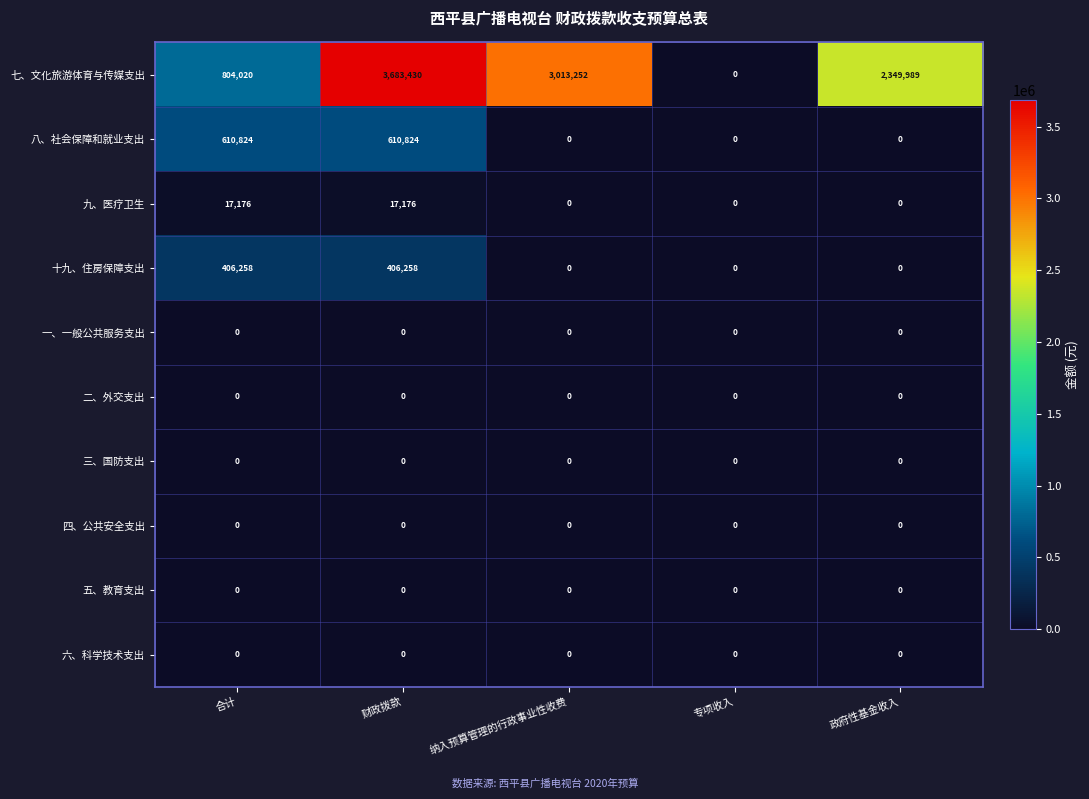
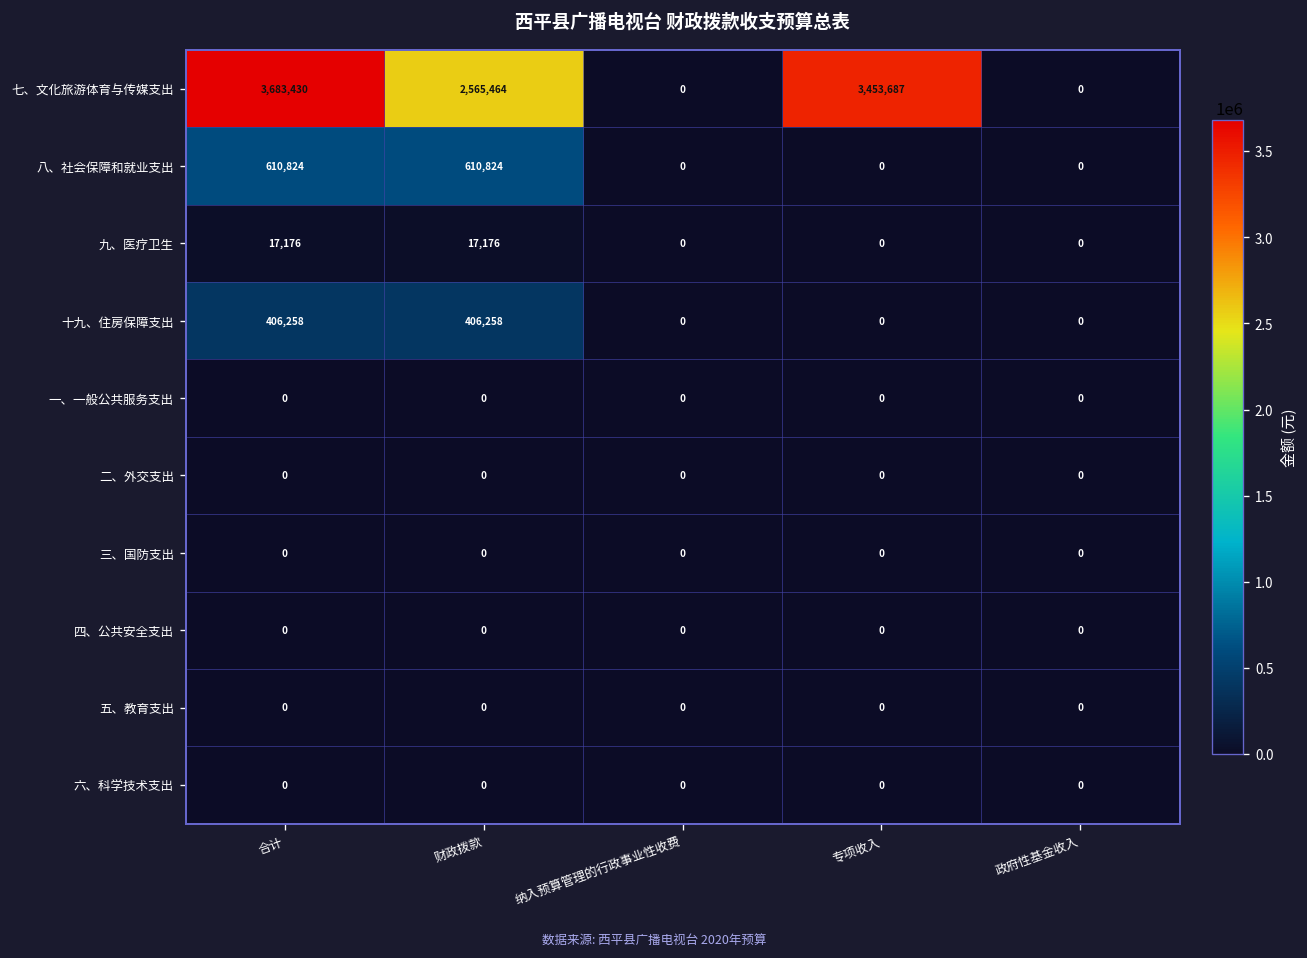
  {
    "七、文化旅游体育与传媒支出": {
-     "合计": "804,020",
-     "财政拨款": "3,683,430",
-     "纳入预算管理的行政事业性收费": "3,013,252",
-     "专项收入": "0",
-     "政府性基金收入": "2,349,989"
+     "合计": "3,683,430",
+     "财政拨款": "2,565,464",
+     "纳入预算管理的行政事业性收费": "0",
+     "专项收入": "3,453,687",
+     "政府性基金收入": "0"
    },
    "八、社会保障和就业支出": {
      "合计": "610,824",
      "财政拨款": "610,824",
      "纳入预算管理的行政事业性收费": "0",
      "专项收入": "0",
      "政府性基金收入": "0"
    },
    "九、医疗卫生": {
      "合计": "17,176",
      "财政拨款": "17,176",
      "纳入预算管理的行政事业性收费": "0",
      "专项收入": "0",
      "政府性基金收入": "0"
    },
    "十九、住房保障支出": {
      "合计": "406,258",
      "财政拨款": "406,258",
      "纳入预算管理的行政事业性收费": "0",
      "专项收入": "0",
      "政府性基金收入": "0"
    },
    "一、一般公共服务支出": {
      "合计": "0",
      "财政拨款": "0",
      "纳入预算管理的行政事业性收费": "0",
      "专项收入": "0",
      "政府性基金收入": "0"
    },
    "二、外交支出": {
      "合计": "0",
      "财政拨款": "0",
      "纳入预算管理的行政事业性收费": "0",
      "专项收入": "0",
      "政府性基金收入": "0"
    },
    "三、国防支出": {
      "合计": "0",
      "财政拨款": "0",
      "纳入预算管理的行政事业性收费": "0",
      "专项收入": "0",
      "政府性基金收入": "0"
    },
    "四、公共安全支出": {
      "合计": "0",
      "财政拨款": "0",
      "纳入预算管理的行政事业性收费": "0",
      "专项收入": "0",
      "政府性基金收入": "0"
    },
    "五、教育支出": {
      "合计": "0",
      "财政拨款": "0",
      "纳入预算管理的行政事业性收费": "0",
      "专项收入": "0",
      "政府性基金收入": "0"
    },
    "六、科学技术支出": {
      "合计": "0",
      "财政拨款": "0",
      "纳入预算管理的行政事业性收费": "0",
      "专项收入": "0",
      "政府性基金收入": "0"
    }
  }
